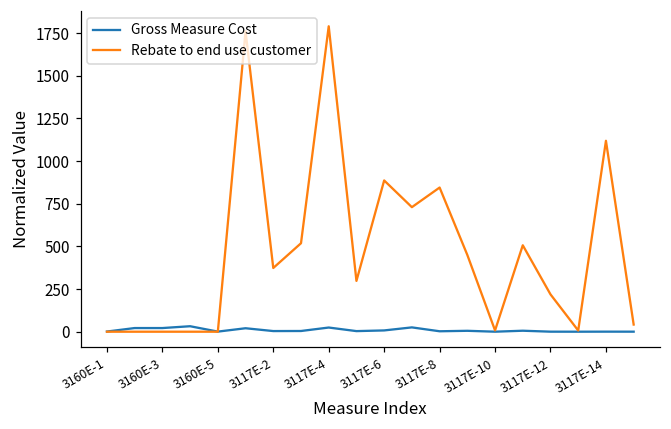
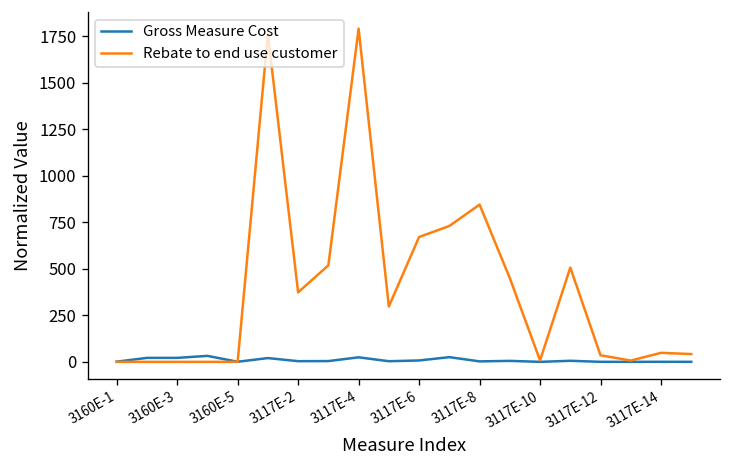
  {
    "Gross Measure Cost": {
      "3160E-3": 20,
      "3117E-2": 0,
      "3117E-4": 20,
      "3117E-6": 10,
      "3117E-8": 0,
      "3117E-12": 0,
      "3117E-14": 0
    },
    "Rebate to end use customer": {
      "3160E-3": 0,
      "3117E-2": 370,
      "3117E-4": 1790,
-     "3117E-6": 890,
+     "3117E-6": 670,
      "3117E-8": 850,
-     "3117E-12": 220,
-     "3117E-14": 1120
+     "3117E-12": 40,
+     "3117E-14": 50
    }
  }
